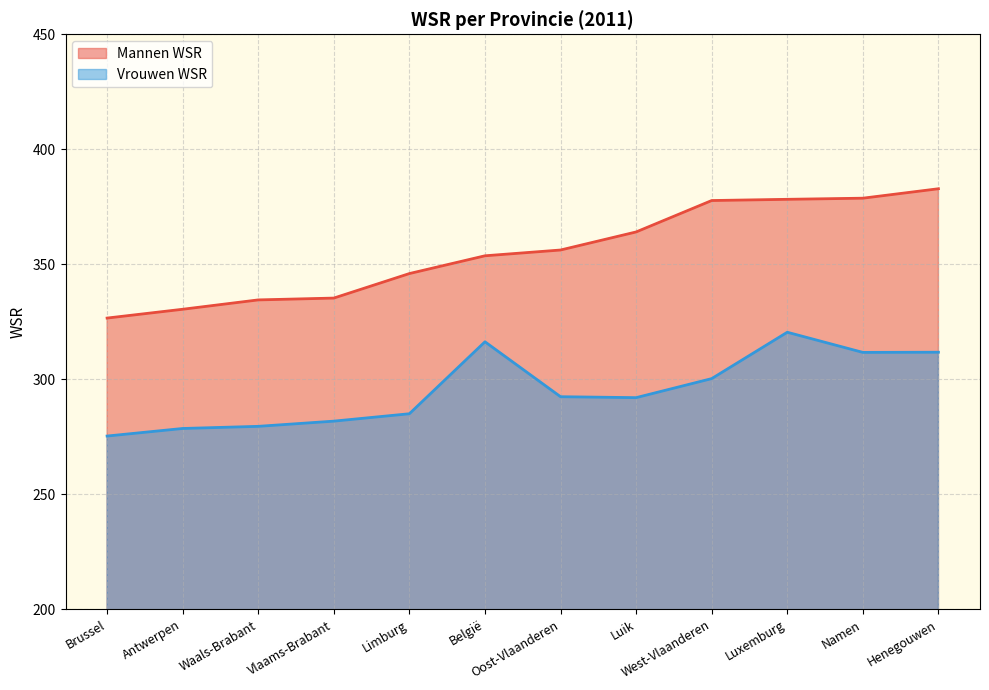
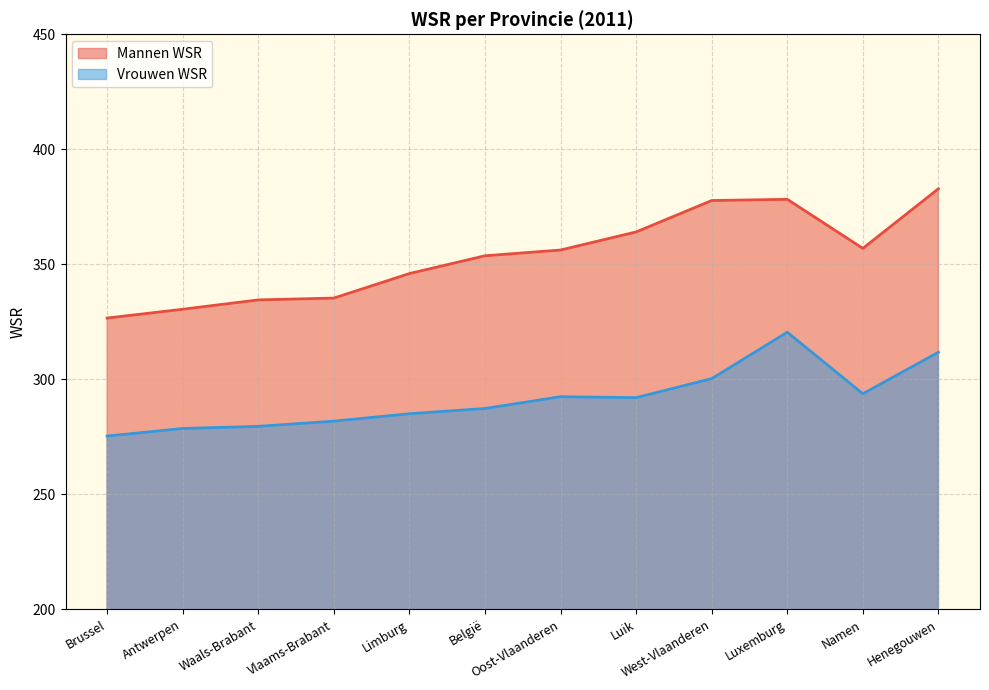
  {
    "Mannen WSR": {
      "Brussel": 327,
      "Antwerpen": 330,
      "Waals-Brabant": 335,
      "Vlaams-Brabant": 335,
      "Limburg": 346,
      "België": 354,
      "Oost-Vlaanderen": 356,
      "Luik": 364,
      "West-Vlaanderen": 378,
      "Luxemburg": 378,
-     "Namen": 379,
+     "Namen": 357,
      "Henegouwen": 383
    },
    "Vrouwen WSR": {
      "Brussel": 275,
      "Antwerpen": 279,
      "Waals-Brabant": 280,
      "Vlaams-Brabant": 282,
      "Limburg": 285,
-     "België": 316,
+     "België": 287,
      "Oost-Vlaanderen": 292,
      "Luik": 292,
      "West-Vlaanderen": 300,
      "Luxemburg": 320,
-     "Namen": 312,
+     "Namen": 294,
      "Henegouwen": 312
    }
  }
